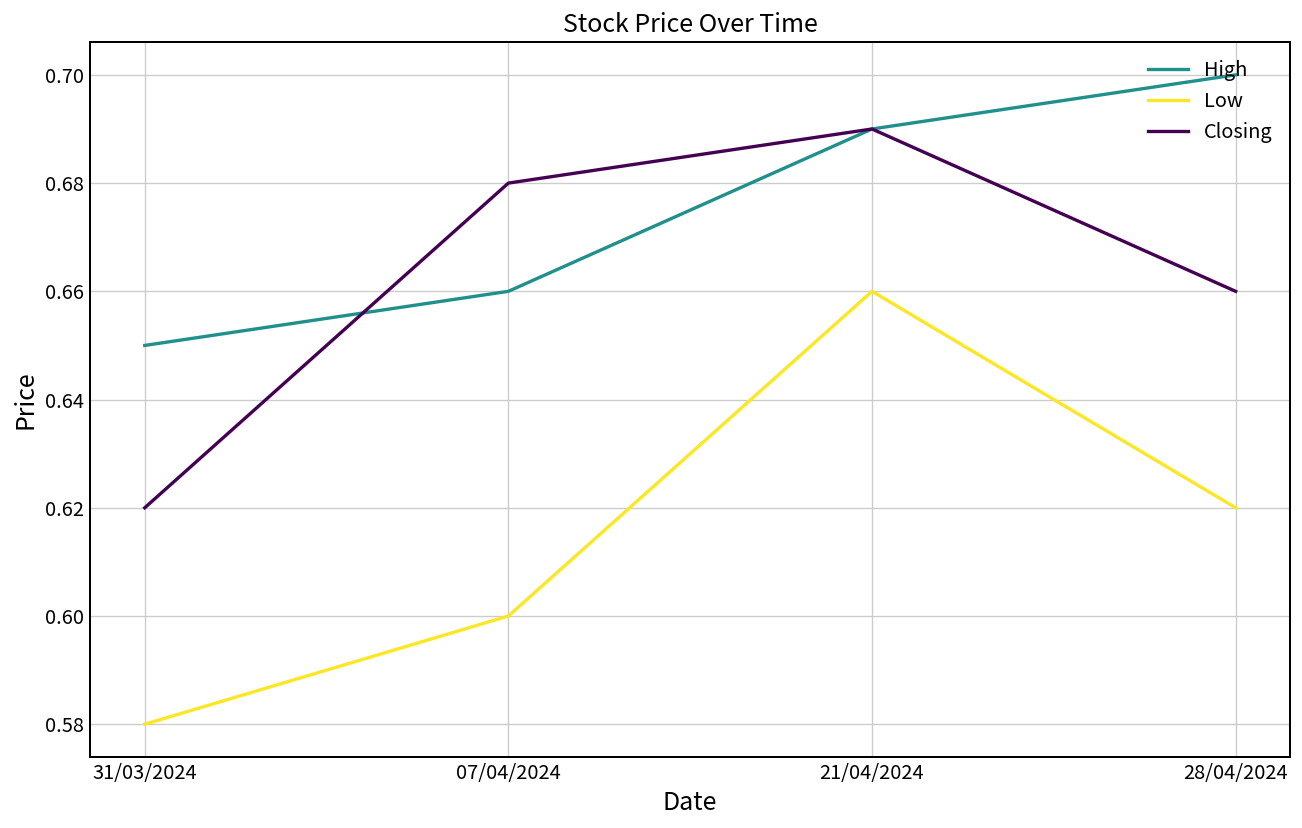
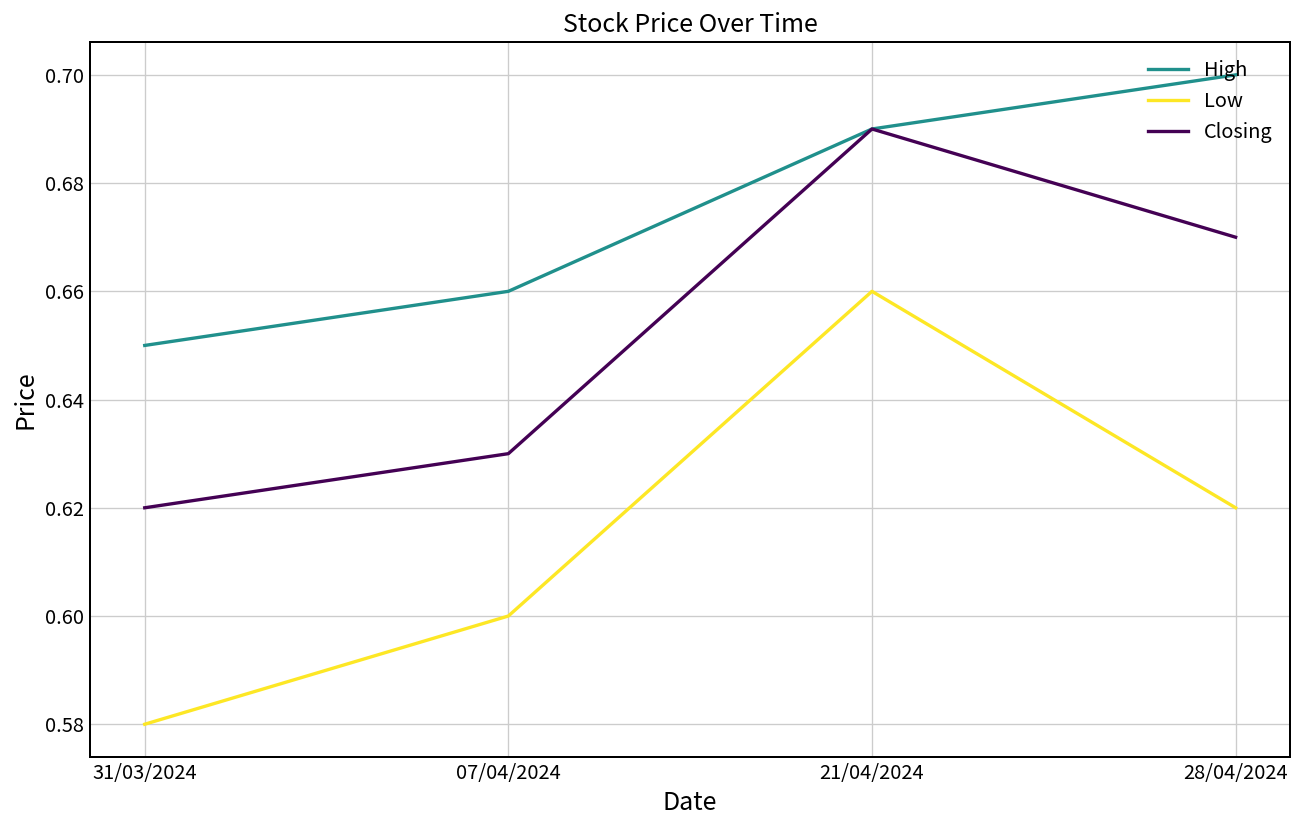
  {
    "High": {
      "31/03/2024": 0.65,
      "07/04/2024": 0.66,
      "28/04/2024": 0.70
    },
    "Low": {
      "31/03/2024": 0.58,
      "07/04/2024": 0.60,
      "21/04/2024": 0.66,
      "28/04/2024": 0.62
    },
    "Closing": {
      "31/03/2024": 0.62,
-     "07/04/2024": 0.68,
-     "28/04/2024": 0.66
+     "07/04/2024": 0.63,
+     "28/04/2024": 0.67
    }
  }
